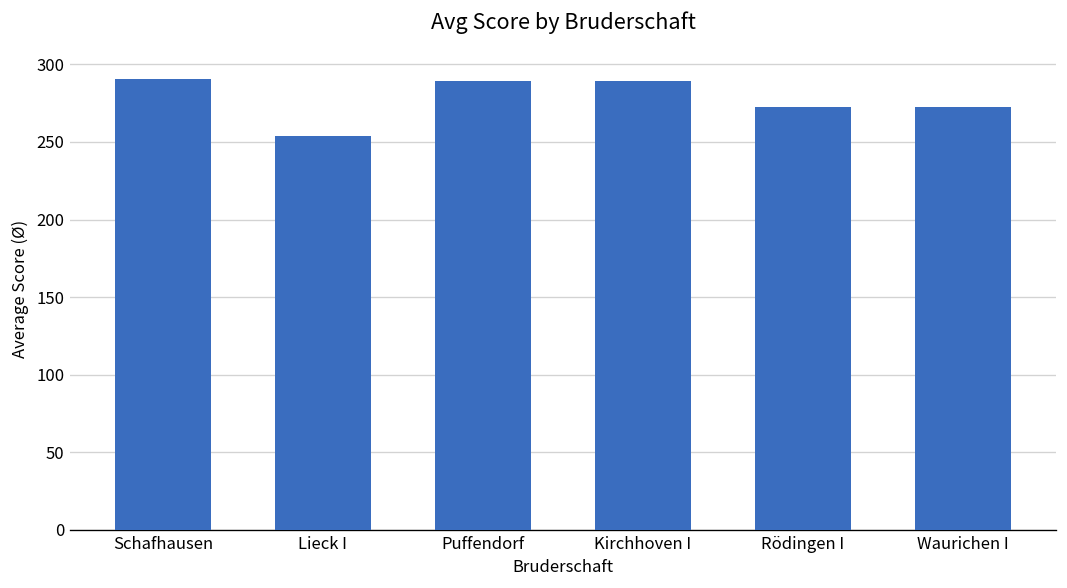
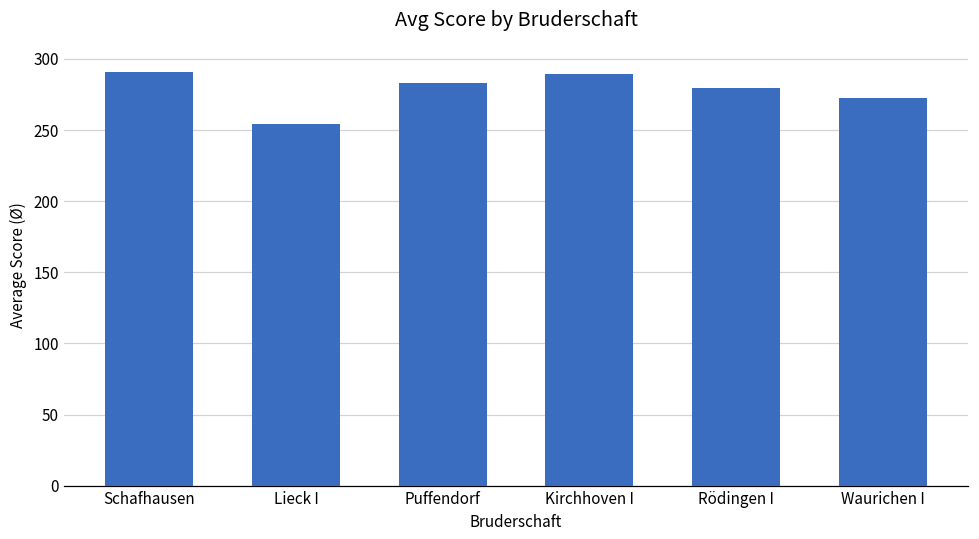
  {
    "Schafhausen": 291,
    "Lieck I": 254,
-   "Puffendorf": 290,
+   "Puffendorf": 283,
    "Kirchhoven I": 290,
-   "Rödingen I": 273,
+   "Rödingen I": 280,
    "Waurichen I": 272
  }
